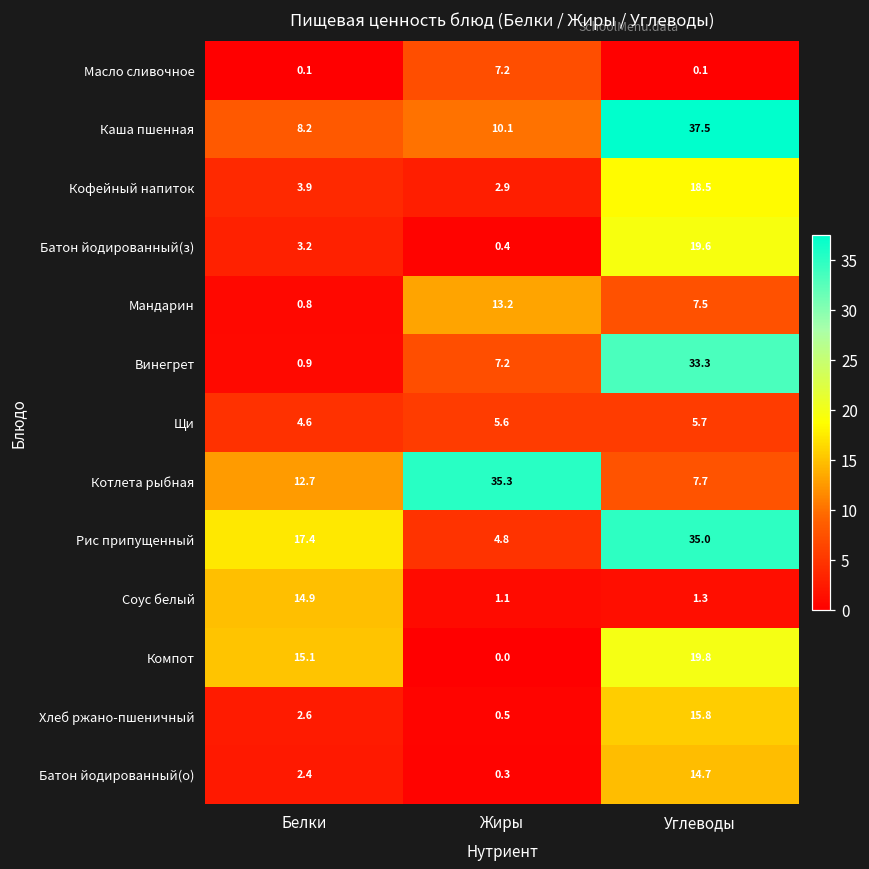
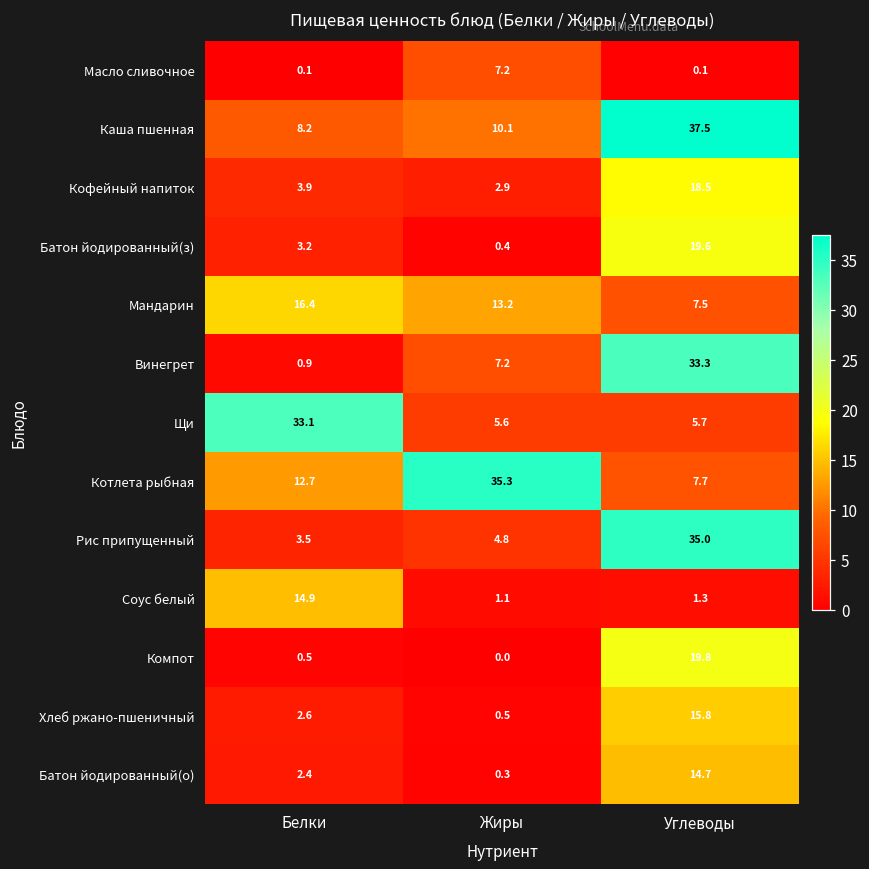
  {
    "Масло сливочное": {
      "Белки": 0.1,
      "Жиры": 7.2,
      "Углеводы": 0.1
    },
    "Каша пшенная": {
      "Белки": 8.2,
      "Жиры": 10.1,
      "Углеводы": 37.5
    },
    "Кофейный напиток": {
      "Белки": 3.9,
      "Жиры": 2.9,
      "Углеводы": 18.5
    },
    "Батон йодированный(з)": {
      "Белки": 3.2,
      "Жиры": 0.4,
      "Углеводы": 19.6
    },
    "Мандарин": {
-     "Белки": 0.8,
+     "Белки": 16.4,
      "Жиры": 13.2,
      "Углеводы": 7.5
    },
    "Винегрет": {
      "Белки": 0.9,
      "Жиры": 7.2,
      "Углеводы": 33.3
    },
    "Щи": {
-     "Белки": 4.6,
+     "Белки": 33.1,
      "Жиры": 5.6,
      "Углеводы": 5.7
    },
    "Котлета рыбная": {
      "Белки": 12.7,
      "Жиры": 35.3,
      "Углеводы": 7.7
    },
    "Рис припущенный": {
-     "Белки": 17.4,
+     "Белки": 3.5,
      "Жиры": 4.8,
      "Углеводы": 35.0
    },
    "Соус белый": {
      "Белки": 14.9,
      "Жиры": 1.1,
      "Углеводы": 1.3
    },
    "Компот": {
-     "Белки": 15.1,
+     "Белки": 0.5,
      "Жиры": 0.0,
      "Углеводы": 19.8
    },
    "Хлеб ржано-пшеничный": {
      "Белки": 2.6,
      "Жиры": 0.5,
      "Углеводы": 15.8
    },
    "Батон йодированный(о)": {
      "Белки": 2.4,
      "Жиры": 0.3,
      "Углеводы": 14.7
    }
  }
